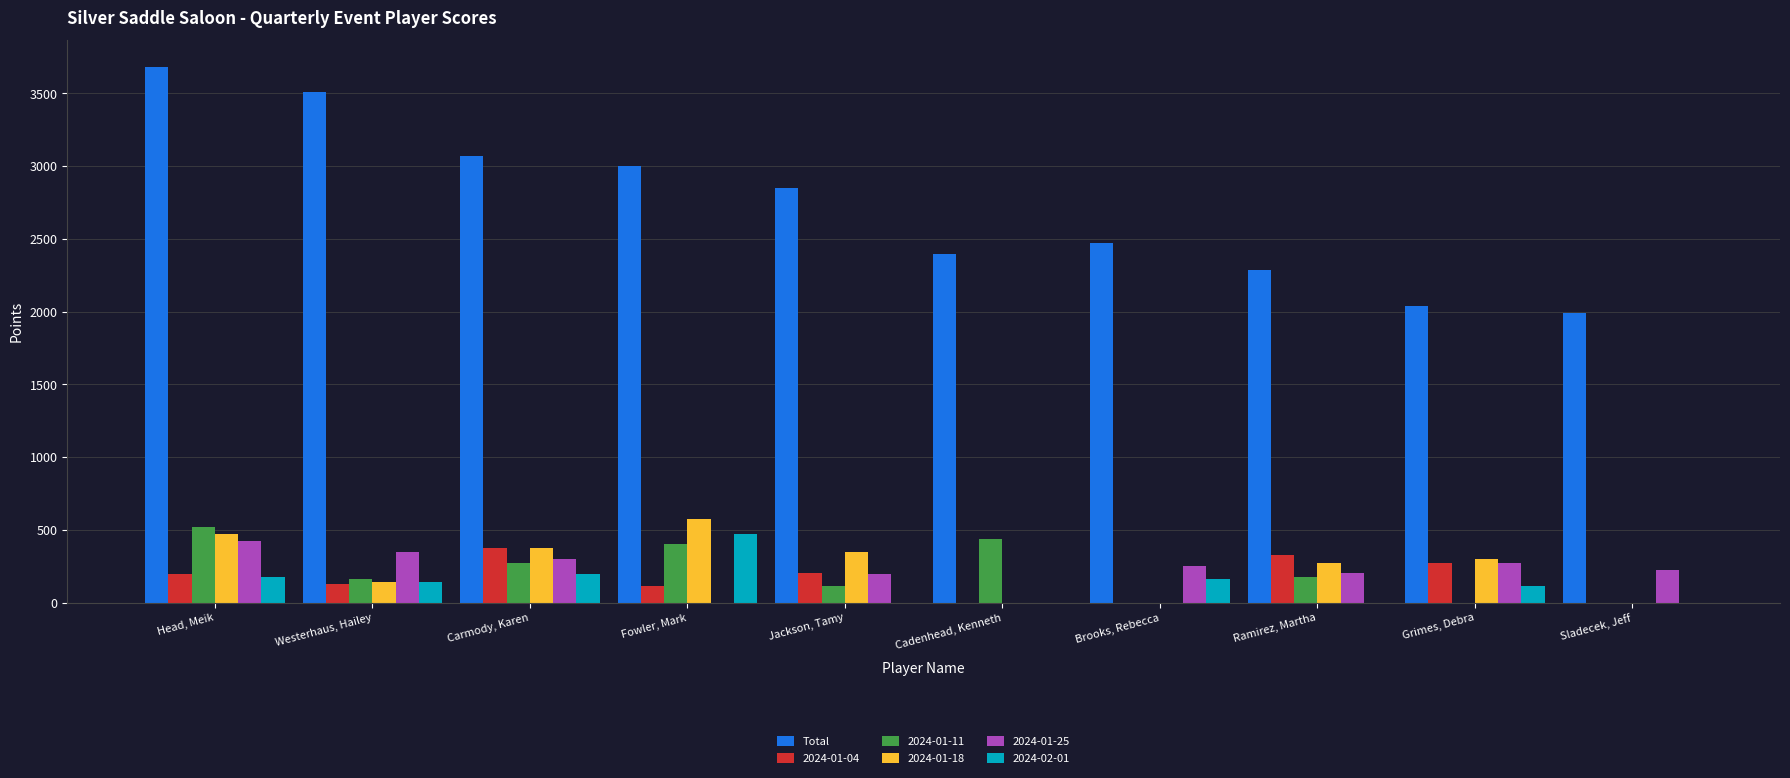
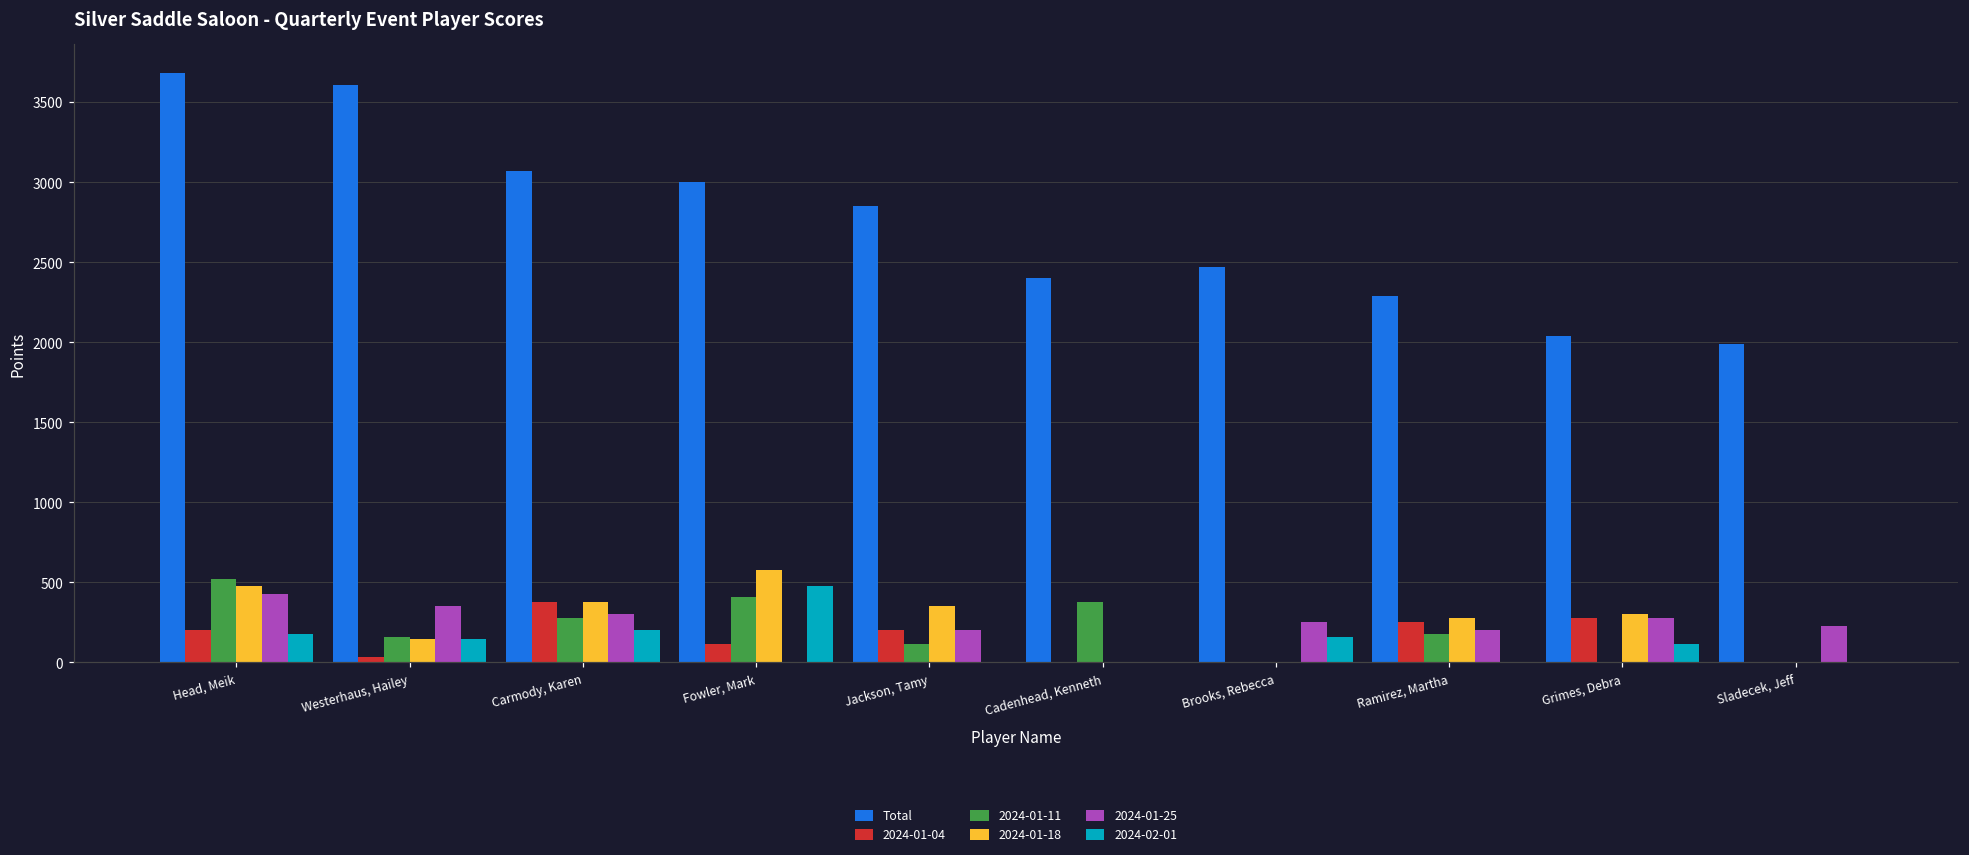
  {
    "Total": {
      "Head, Meik": 3680,
-     "Westerhaus, Hailey": 3510,
+     "Westerhaus, Hailey": 3610,
      "Carmody, Karen": 3070,
      "Fowler, Mark": 3000,
      "Jackson, Tamy": 2850,
      "Cadenhead, Kenneth": 2400,
      "Brooks, Rebecca": 2470,
      "Ramirez, Martha": 2290,
      "Grimes, Debra": 2040,
      "Sladecek, Jeff": 1990
    },
    "2024-01-04": {
      "Head, Meik": 200,
-     "Westerhaus, Hailey": 130,
+     "Westerhaus, Hailey": 30,
      "Carmody, Karen": 380,
      "Fowler, Mark": 120,
      "Jackson, Tamy": 200,
      "Cadenhead, Kenneth": 0,
      "Brooks, Rebecca": 0,
-     "Ramirez, Martha": 330,
+     "Ramirez, Martha": 250,
      "Grimes, Debra": 280,
      "Sladecek, Jeff": 0
    },
    "2024-01-11": {
      "Head, Meik": 520,
      "Westerhaus, Hailey": 160,
      "Carmody, Karen": 280,
      "Fowler, Mark": 410,
      "Jackson, Tamy": 120,
-     "Cadenhead, Kenneth": 440,
+     "Cadenhead, Kenneth": 380,
      "Brooks, Rebecca": 0,
      "Ramirez, Martha": 180,
      "Grimes, Debra": 0,
      "Sladecek, Jeff": 0
    },
    "2024-01-18": {
      "Head, Meik": 480,
      "Westerhaus, Hailey": 150,
      "Carmody, Karen": 380,
      "Fowler, Mark": 580,
      "Jackson, Tamy": 350,
      "Cadenhead, Kenneth": 0,
      "Brooks, Rebecca": 0,
      "Ramirez, Martha": 280,
      "Grimes, Debra": 300,
      "Sladecek, Jeff": 0
    },
    "2024-01-25": {
      "Head, Meik": 430,
      "Westerhaus, Hailey": 350,
      "Carmody, Karen": 300,
      "Fowler, Mark": 0,
      "Jackson, Tamy": 200,
      "Cadenhead, Kenneth": 0,
      "Brooks, Rebecca": 250,
      "Ramirez, Martha": 200,
      "Grimes, Debra": 280,
      "Sladecek, Jeff": 230
    },
    "2024-02-01": {
      "Head, Meik": 180,
      "Westerhaus, Hailey": 150,
      "Carmody, Karen": 200,
      "Fowler, Mark": 480,
      "Jackson, Tamy": 0,
      "Cadenhead, Kenneth": 0,
      "Brooks, Rebecca": 160,
      "Ramirez, Martha": 0,
      "Grimes, Debra": 120,
      "Sladecek, Jeff": 0
    }
  }
